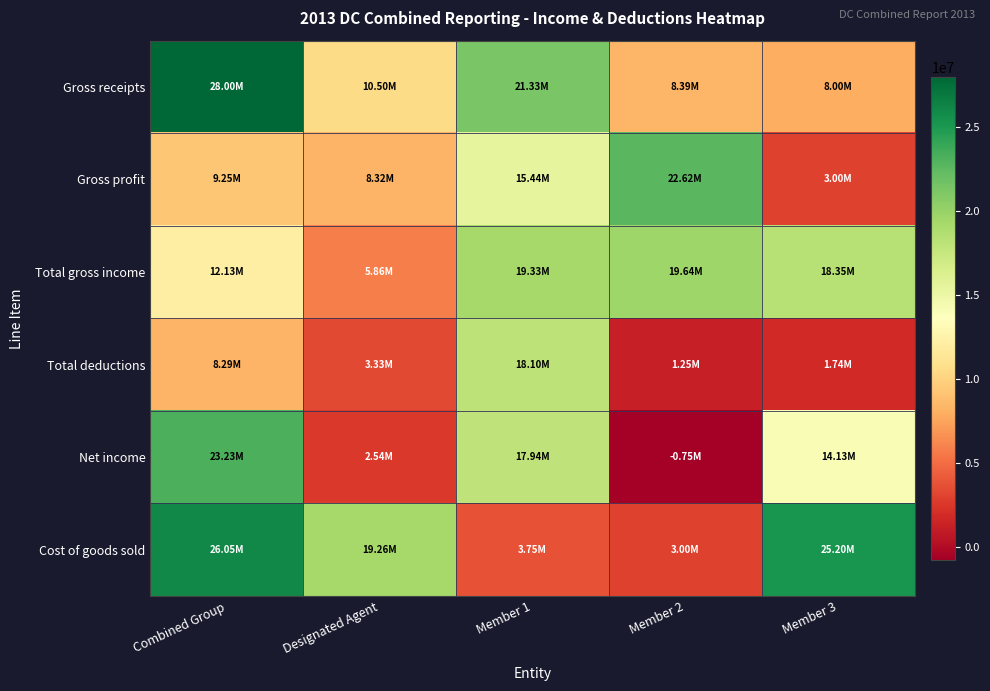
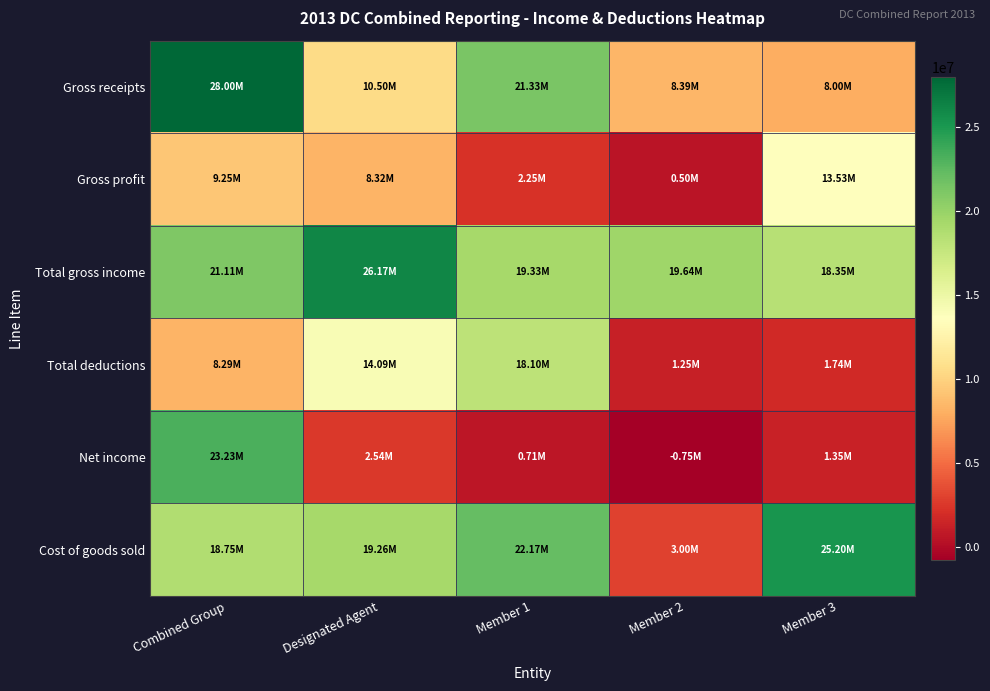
  {
    "Gross receipts": {
      "Combined Group": "28.00M",
      "Designated Agent": "10.50M",
      "Member 1": "21.33M",
      "Member 2": "8.39M",
      "Member 3": "8.00M"
    },
    "Gross profit": {
      "Combined Group": "9.25M",
      "Designated Agent": "8.32M",
-     "Member 1": "15.44M",
-     "Member 2": "22.62M",
-     "Member 3": "3.00M"
+     "Member 1": "2.25M",
+     "Member 2": "0.50M",
+     "Member 3": "13.53M"
    },
    "Total gross income": {
-     "Combined Group": "12.13M",
-     "Designated Agent": "5.86M",
+     "Combined Group": "21.11M",
+     "Designated Agent": "26.17M",
      "Member 1": "19.33M",
      "Member 2": "19.64M",
      "Member 3": "18.35M"
    },
    "Total deductions": {
      "Combined Group": "8.29M",
-     "Designated Agent": "3.33M",
+     "Designated Agent": "14.09M",
      "Member 1": "18.10M",
      "Member 2": "1.25M",
      "Member 3": "1.74M"
    },
    "Net income": {
      "Combined Group": "23.23M",
      "Designated Agent": "2.54M",
-     "Member 1": "17.94M",
+     "Member 1": "0.71M",
      "Member 2": "-0.75M",
-     "Member 3": "14.13M"
+     "Member 3": "1.35M"
    },
    "Cost of goods sold": {
-     "Combined Group": "26.05M",
+     "Combined Group": "18.75M",
      "Designated Agent": "19.26M",
-     "Member 1": "3.75M",
+     "Member 1": "22.17M",
      "Member 2": "3.00M",
      "Member 3": "25.20M"
    }
  }
